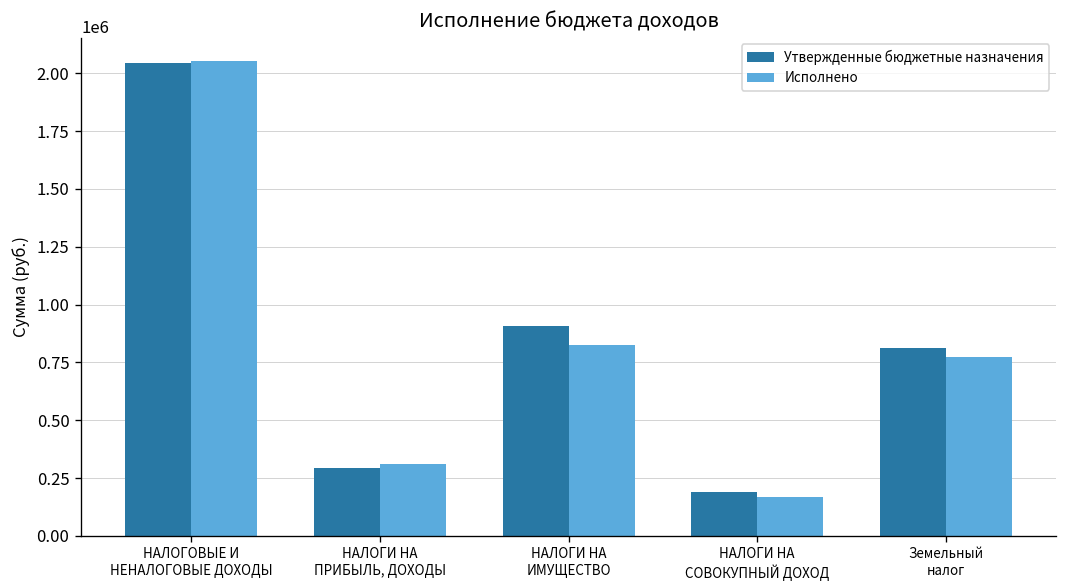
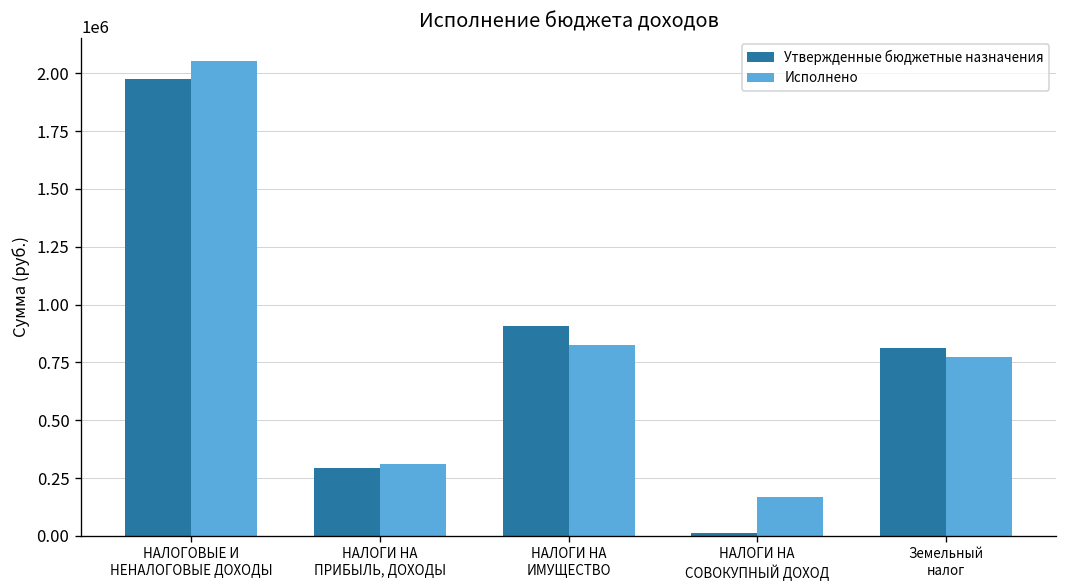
  {
    "Утвержденные бюджетные назначения": {
-     "НАЛОГОВЫЕ И НЕНАЛОГОВЫЕ ДОХОДЫ": 2040000,
+     "НАЛОГОВЫЕ И НЕНАЛОГОВЫЕ ДОХОДЫ": 1980000,
      "НАЛОГИ НА ПРИБЫЛЬ, ДОХОДЫ": 290000,
      "НАЛОГИ НА ИМУЩЕСТВО": 910000,
-     "НАЛОГИ НА СОВОКУПНЫЙ ДОХОД": 190000,
+     "НАЛОГИ НА СОВОКУПНЫЙ ДОХОД": 10000,
      "Земельный налог": 810000
    },
    "Исполнено": {
      "НАЛОГОВЫЕ И НЕНАЛОГОВЫЕ ДОХОДЫ": 2050000,
      "НАЛОГИ НА ПРИБЫЛЬ, ДОХОДЫ": 310000,
      "НАЛОГИ НА ИМУЩЕСТВО": 830000,
      "НАЛОГИ НА СОВОКУПНЫЙ ДОХОД": 170000,
      "Земельный налог": 770000
    }
  }
